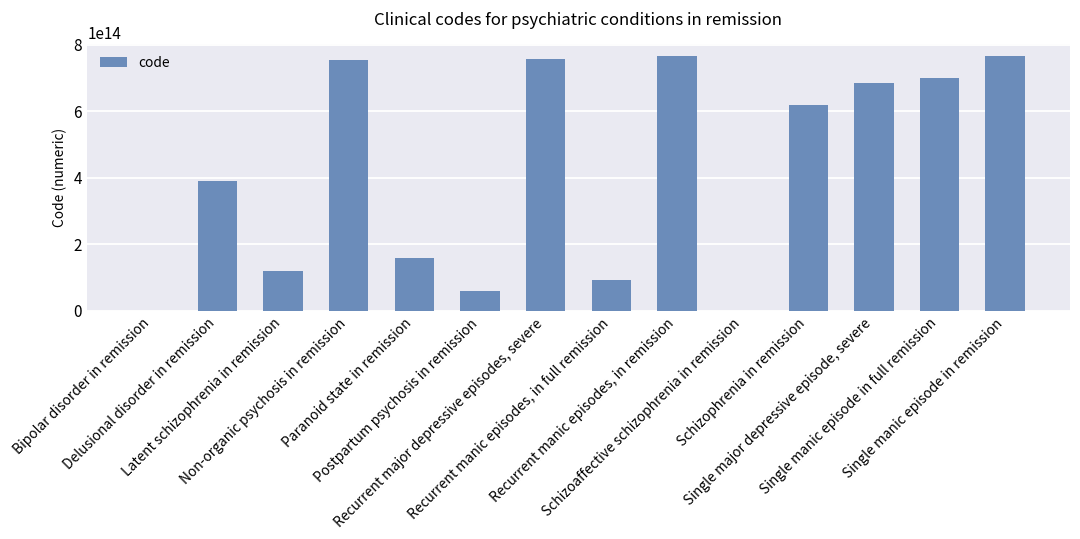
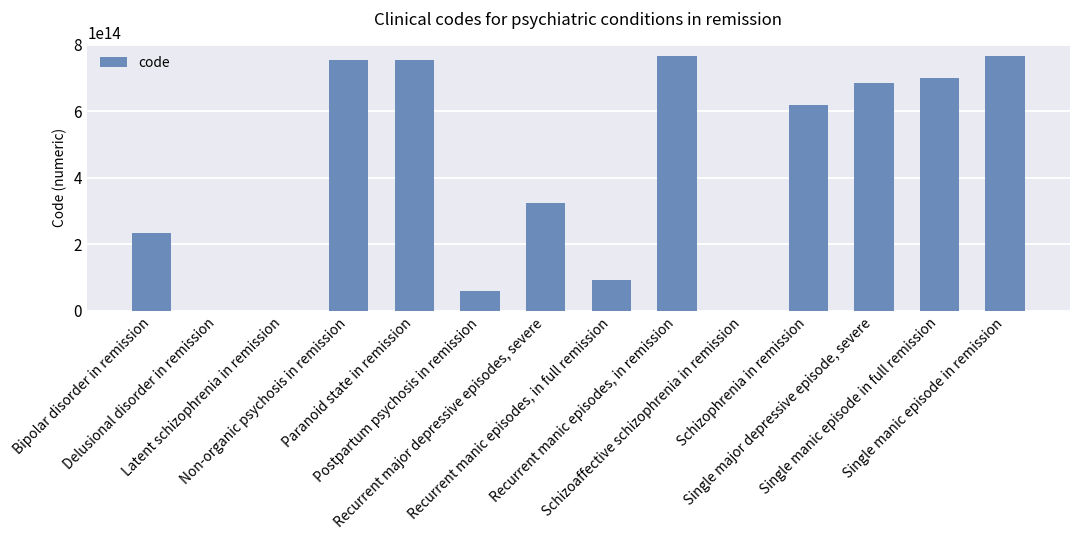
  {
-   "Bipolar disorder in remission": 0,
-   "Delusional disorder in remission": 390000000000000,
-   "Latent schizophrenia in remission": 120000000000000,
+   "Bipolar disorder in remission": 230000000000000,
+   "Delusional disorder in remission": 0,
+   "Latent schizophrenia in remission": 0,
    "Non-organic psychosis in remission": 760000000000000,
-   "Paranoid state in remission": 160000000000000,
+   "Paranoid state in remission": 760000000000000,
    "Postpartum psychosis in remission": 60000000000000,
-   "Recurrent major depressive episodes, severe": 760000000000000,
+   "Recurrent major depressive episodes, severe": 320000000000000,
    "Recurrent manic episodes, in full remission": 90000000000000,
    "Recurrent manic episodes, in remission": 760000000000000,
    "Schizophrenia in remission": 620000000000000,
    "Single major depressive episode, severe": 680000000000000,
    "Single manic episode in full remission": 700000000000000,
    "Single manic episode in remission": 760000000000000
  }
